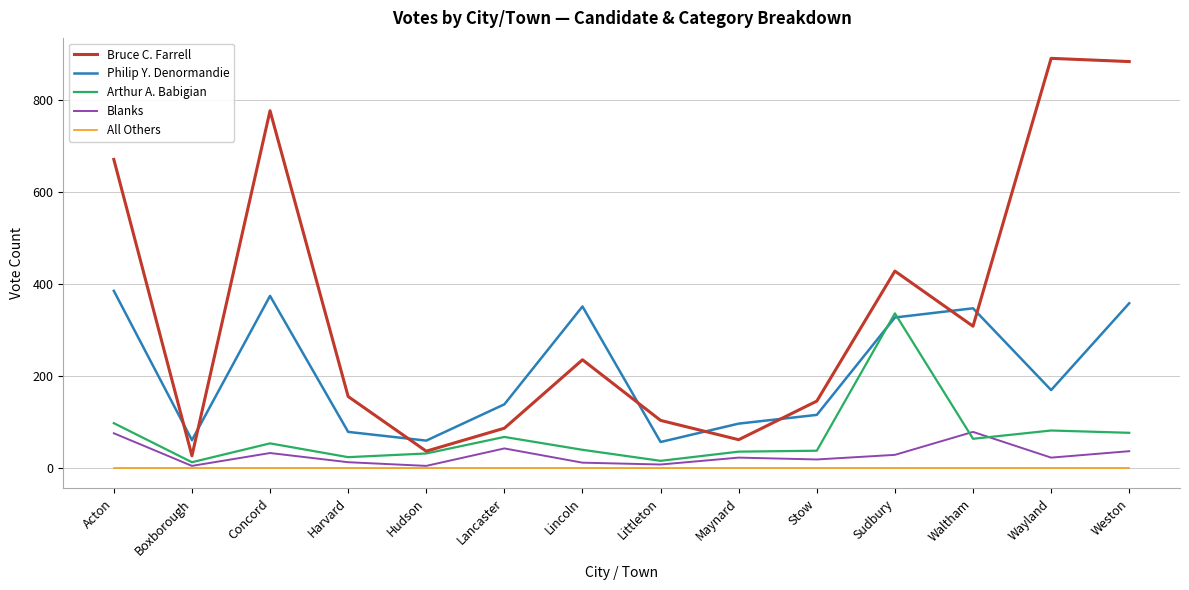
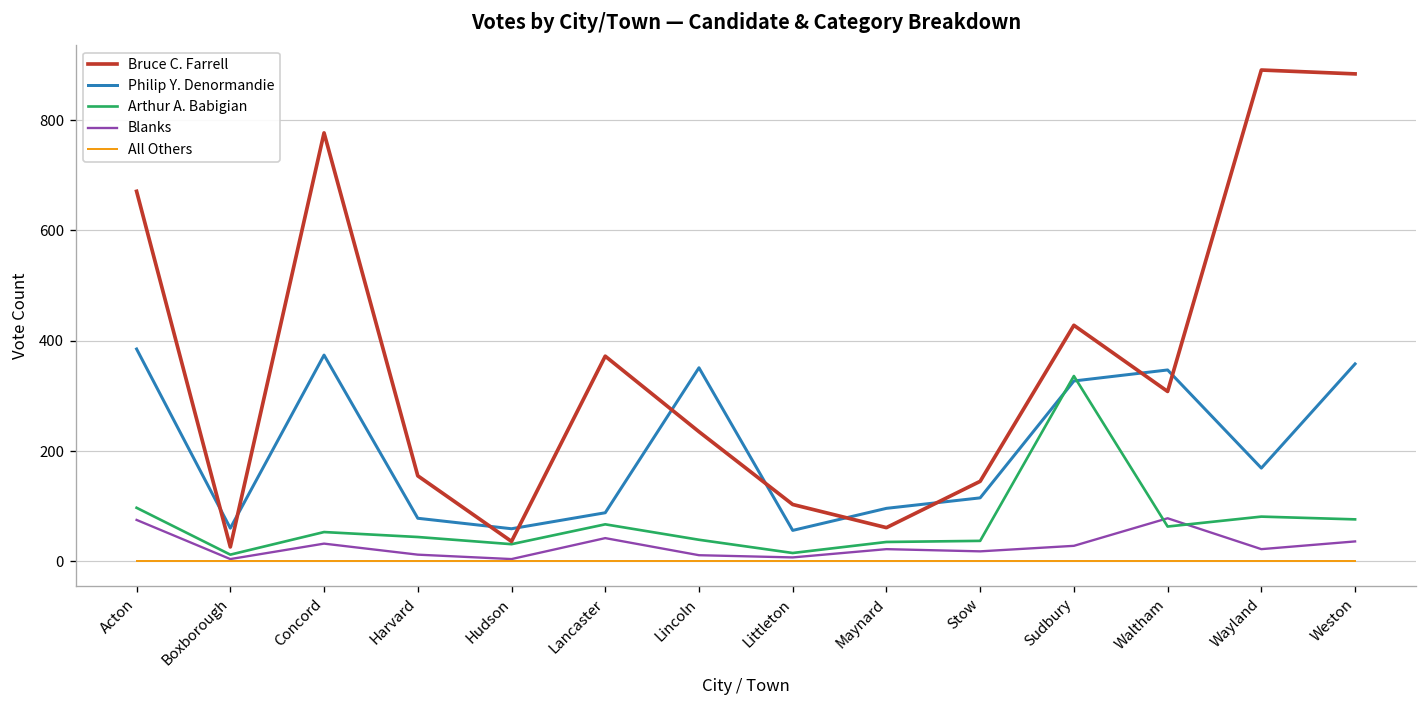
  {
    "Bruce C. Farrell": {
      "Acton": 670,
      "Boxborough": 30,
      "Concord": 780,
      "Harvard": 160,
-     "Lancaster": 90,
+     "Lancaster": 370,
      "Lincoln": 240,
      "Littleton": 100,
      "Maynard": 60,
      "Stow": 150,
      "Sudbury": 430,
      "Waltham": 310,
      "Wayland": 890,
      "Weston": 880
    },
    "Philip Y. Denormandie": {
      "Acton": 390,
      "Boxborough": 60,
      "Concord": 370,
      "Harvard": 80,
      "Hudson": 60,
-     "Lancaster": 140,
+     "Lancaster": 90,
      "Lincoln": 350,
      "Littleton": 60,
      "Maynard": 100,
      "Stow": 120,
      "Sudbury": 330,
      "Waltham": 350,
      "Wayland": 170,
      "Weston": 360
    },
    "Arthur A. Babigian": {
      "Acton": 100,
      "Boxborough": 10,
      "Concord": 50,
-     "Harvard": 20,
+     "Harvard": 40,
      "Lancaster": 70,
      "Lincoln": 40,
      "Littleton": 20,
      "Maynard": 40,
      "Stow": 40,
      "Sudbury": 340,
      "Waltham": 60,
      "Wayland": 80,
      "Weston": 80
    },
    "Blanks": {
      "Acton": 80,
      "Concord": 30,
      "Harvard": 10,
      "Lancaster": 40,
      "Lincoln": 10,
      "Littleton": 10,
      "Maynard": 20,
      "Stow": 20,
      "Sudbury": 30,
      "Waltham": 80,
      "Wayland": 20,
      "Weston": 40
    },
    "All Others": {
      "Acton": 0,
      "Concord": 0,
      "Harvard": 0,
      "Lancaster": 0,
      "Lincoln": 0,
      "Littleton": 0,
      "Maynard": 0,
      "Stow": 0,
      "Sudbury": 0,
      "Waltham": 0,
      "Wayland": 0,
      "Weston": 0
    }
  }
